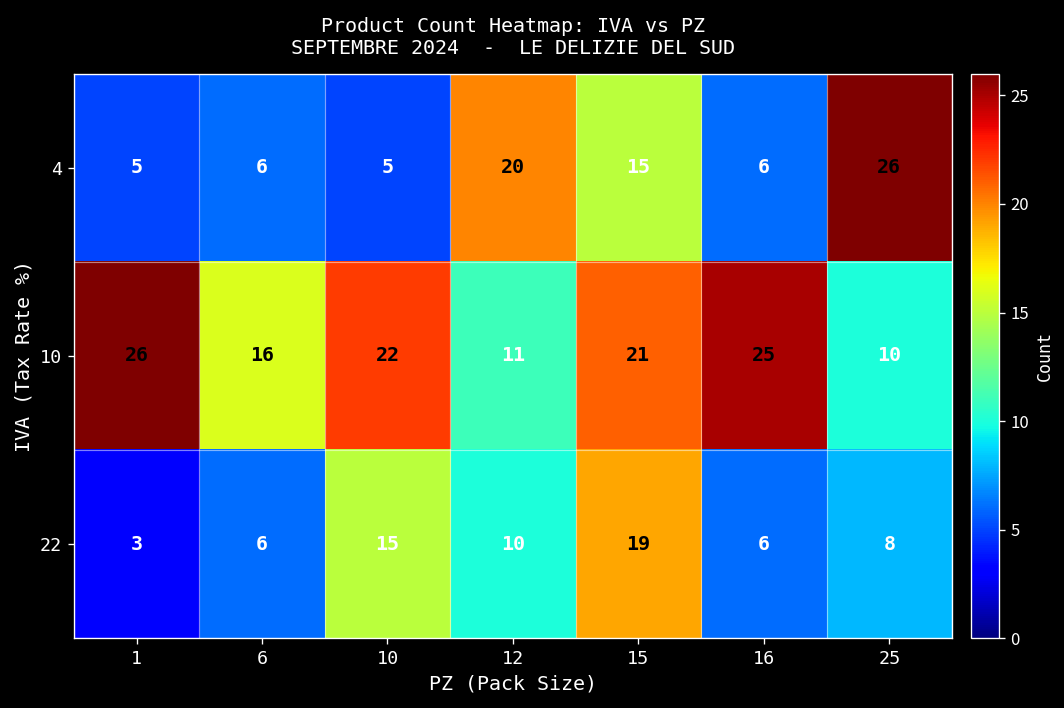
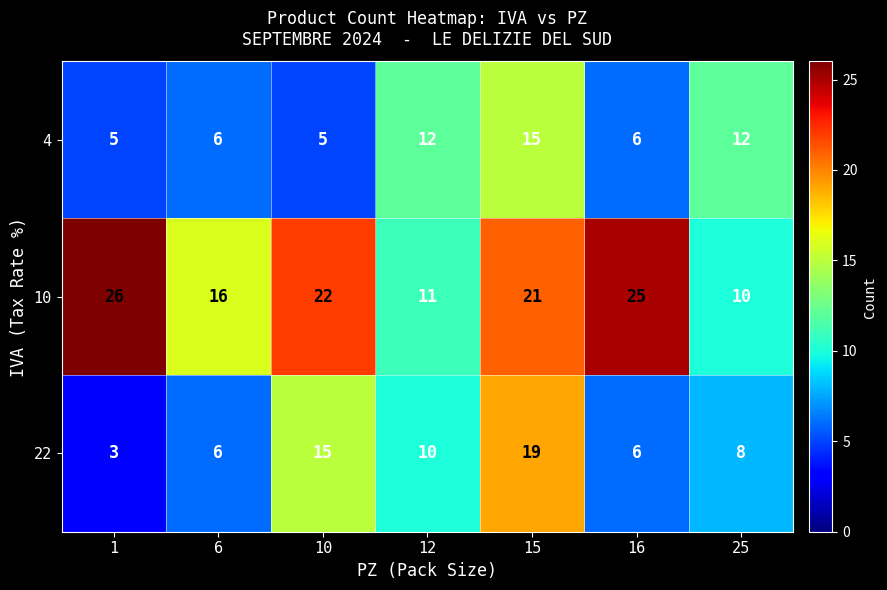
  {
    "4": {
      "1": 5,
      "6": 6,
      "10": 5,
-     "12": 20,
+     "12": 12,
      "15": 15,
      "16": 6,
-     "25": 26
+     "25": 12
    },
    "10": {
      "1": 26,
      "6": 16,
      "10": 22,
      "12": 11,
      "15": 21,
      "16": 25,
      "25": 10
    },
    "22": {
      "1": 3,
      "6": 6,
      "10": 15,
      "12": 10,
      "15": 19,
      "16": 6,
      "25": 8
    }
  }
